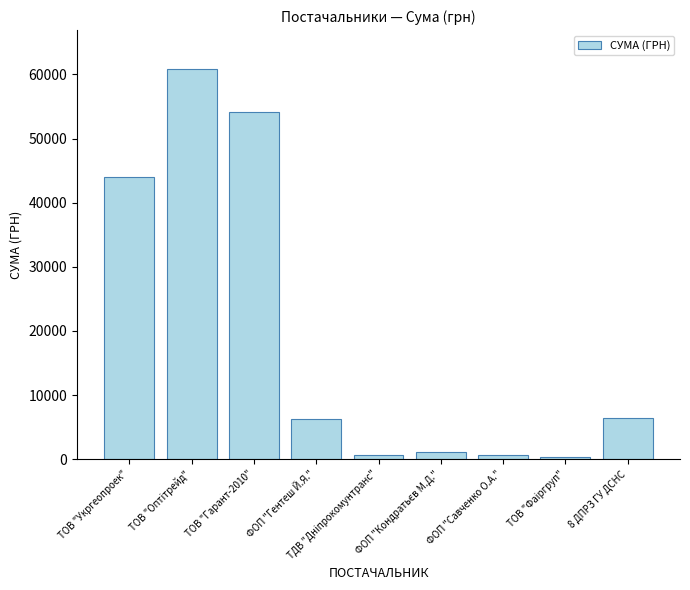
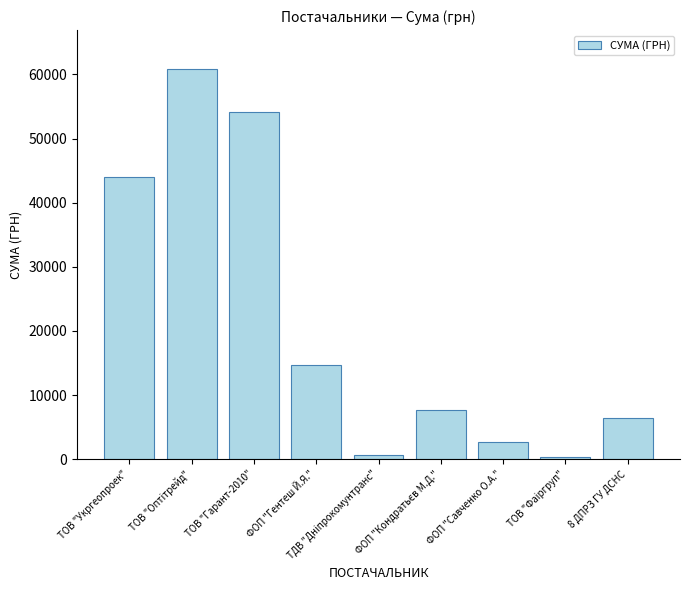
  {
    "ТОВ \"Укргеопроек\"": 44000,
    "ТОВ \"Оптітрейд\"": 61000,
    "ТОВ \"Гарант-2010\"": 54000,
-   "ФОП \"Гентеш Й.Я.\"": 6000,
+   "ФОП \"Гентеш Й.Я.\"": 15000,
    "ТДВ \"Дніпрокомунтранс\"": 1000,
-   "ФОП \"Кондратьєв М.Д.\"": 1000,
-   "ФОП \"Савченко О.А.\"": 1000,
+   "ФОП \"Кондратьєв М.Д.\"": 8000,
+   "ФОП \"Савченко О.А.\"": 3000,
    "8 ДПРЗ ГУ ДСНС": 6000
  }
